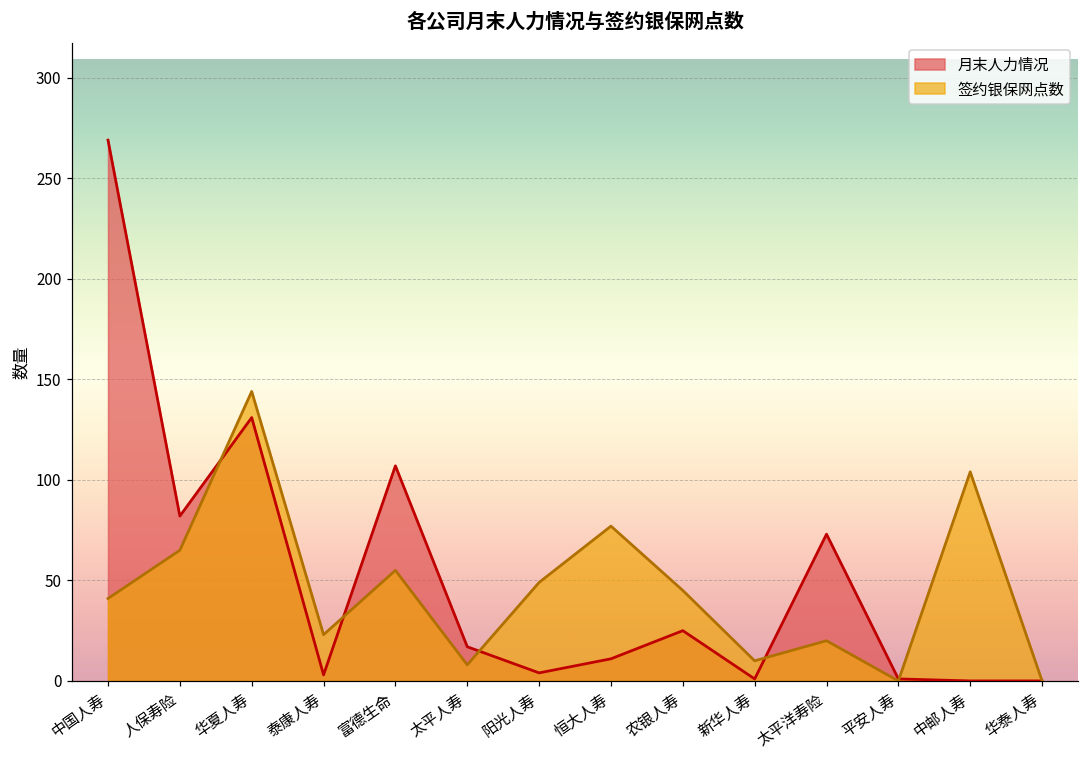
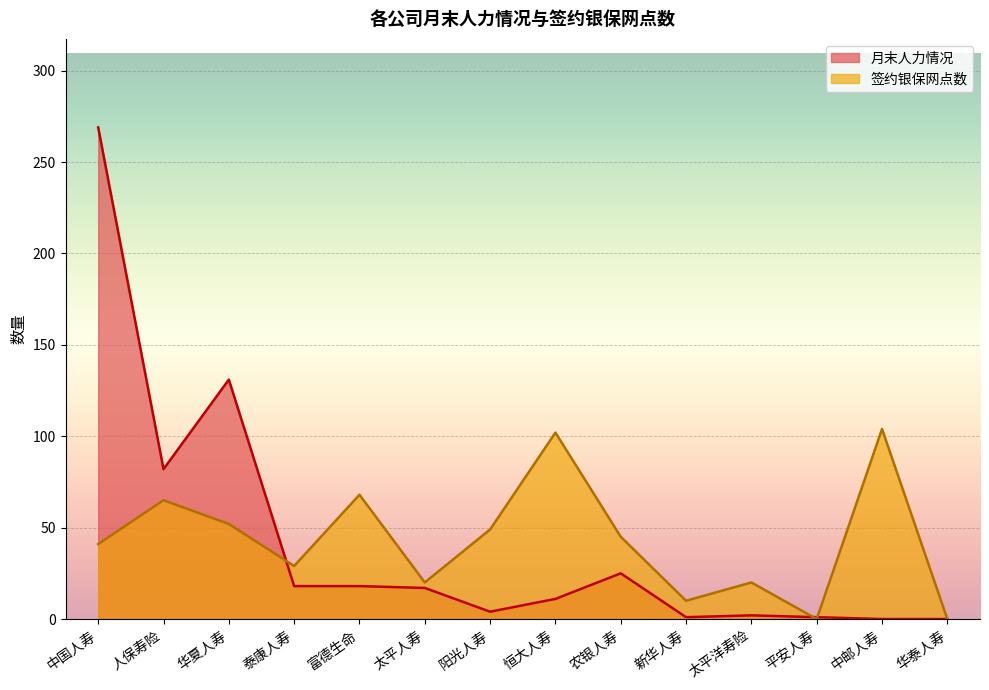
  {
    "月末人力情况": {
      "中国人寿": 269,
      "人保寿险": 82,
      "华夏人寿": 131,
-     "泰康人寿": 3,
-     "富德生命": 107,
+     "泰康人寿": 18,
+     "富德生命": 18,
      "太平人寿": 17,
      "阳光人寿": 4,
      "恒大人寿": 11,
      "农银人寿": 25,
      "新华人寿": 1,
-     "太平洋寿险": 73,
+     "太平洋寿险": 2,
      "中邮人寿": 0
    },
    "签约银保网点数": {
      "中国人寿": 41,
      "人保寿险": 65,
-     "华夏人寿": 144,
-     "泰康人寿": 23,
-     "富德生命": 55,
-     "太平人寿": 8,
+     "华夏人寿": 52,
+     "泰康人寿": 29,
+     "富德生命": 68,
+     "太平人寿": 20,
      "阳光人寿": 49,
-     "恒大人寿": 77,
+     "恒大人寿": 102,
      "农银人寿": 45,
      "新华人寿": 10,
      "太平洋寿险": 20,
      "中邮人寿": 104
    }
  }
